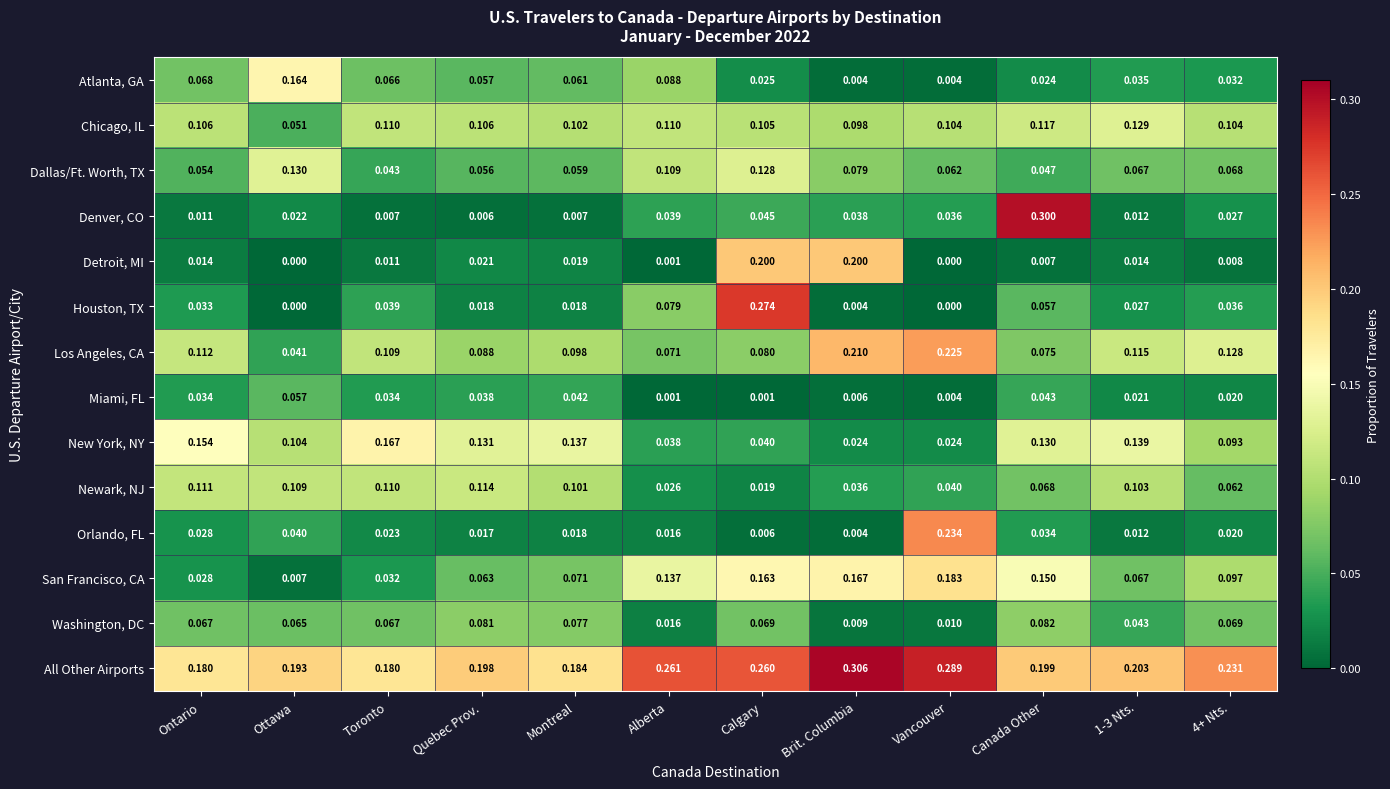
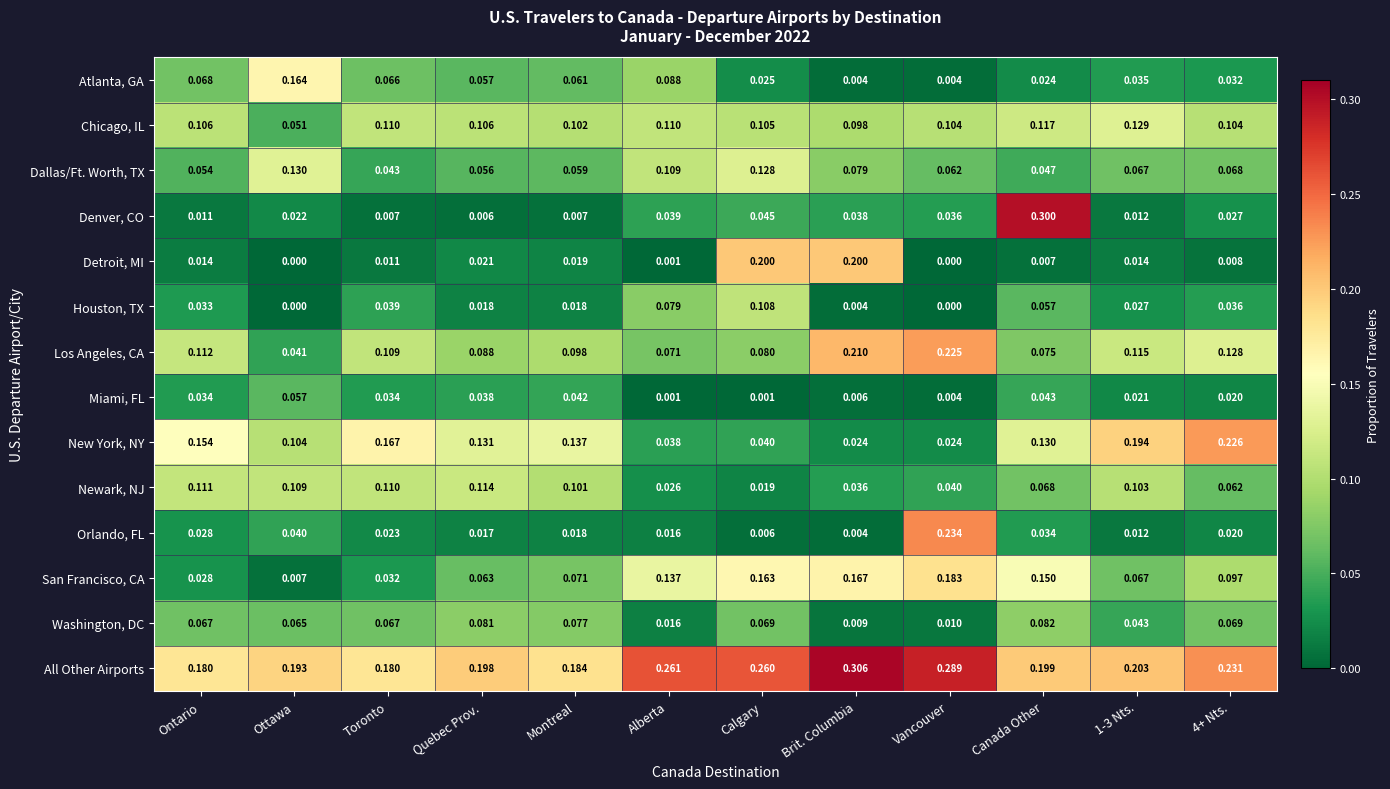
  {
    "Atlanta, GA": {
      "Ontario": 0.068,
      "Ottawa": 0.164,
      "Toronto": 0.066,
      "Quebec Prov.": 0.057,
      "Montreal": 0.061,
      "Alberta": 0.088,
      "Calgary": 0.025,
      "Brit. Columbia": 0.004,
      "Vancouver": 0.004,
      "Canada Other": 0.024,
      "1-3 Nts.": 0.035,
      "4+ Nts.": 0.032
    },
    "Chicago, IL": {
      "Ontario": 0.106,
      "Ottawa": 0.051,
      "Toronto": 0.110,
      "Quebec Prov.": 0.106,
      "Montreal": 0.102,
      "Alberta": 0.110,
      "Calgary": 0.105,
      "Brit. Columbia": 0.098,
      "Vancouver": 0.104,
      "Canada Other": 0.117,
      "1-3 Nts.": 0.129,
      "4+ Nts.": 0.104
    },
    "Dallas/Ft. Worth, TX": {
      "Ontario": 0.054,
      "Ottawa": 0.130,
      "Toronto": 0.043,
      "Quebec Prov.": 0.056,
      "Montreal": 0.059,
      "Alberta": 0.109,
      "Calgary": 0.128,
      "Brit. Columbia": 0.079,
      "Vancouver": 0.062,
      "Canada Other": 0.047,
      "1-3 Nts.": 0.067,
      "4+ Nts.": 0.068
    },
    "Denver, CO": {
      "Ontario": 0.011,
      "Ottawa": 0.022,
      "Toronto": 0.007,
      "Quebec Prov.": 0.006,
      "Montreal": 0.007,
      "Alberta": 0.039,
      "Calgary": 0.045,
      "Brit. Columbia": 0.038,
      "Vancouver": 0.036,
      "Canada Other": 0.300,
      "1-3 Nts.": 0.012,
      "4+ Nts.": 0.027
    },
    "Detroit, MI": {
      "Ontario": 0.014,
      "Ottawa": 0.000,
      "Toronto": 0.011,
      "Quebec Prov.": 0.021,
      "Montreal": 0.019,
      "Alberta": 0.001,
      "Calgary": 0.200,
      "Brit. Columbia": 0.200,
      "Vancouver": 0.000,
      "Canada Other": 0.007,
      "1-3 Nts.": 0.014,
      "4+ Nts.": 0.008
    },
    "Houston, TX": {
      "Ontario": 0.033,
      "Ottawa": 0.000,
      "Toronto": 0.039,
      "Quebec Prov.": 0.018,
      "Montreal": 0.018,
      "Alberta": 0.079,
-     "Calgary": 0.274,
+     "Calgary": 0.108,
      "Brit. Columbia": 0.004,
      "Vancouver": 0.000,
      "Canada Other": 0.057,
      "1-3 Nts.": 0.027,
      "4+ Nts.": 0.036
    },
    "Los Angeles, CA": {
      "Ontario": 0.112,
      "Ottawa": 0.041,
      "Toronto": 0.109,
      "Quebec Prov.": 0.088,
      "Montreal": 0.098,
      "Alberta": 0.071,
      "Calgary": 0.080,
      "Brit. Columbia": 0.210,
      "Vancouver": 0.225,
      "Canada Other": 0.075,
      "1-3 Nts.": 0.115,
      "4+ Nts.": 0.128
    },
    "Miami, FL": {
      "Ontario": 0.034,
      "Ottawa": 0.057,
      "Toronto": 0.034,
      "Quebec Prov.": 0.038,
      "Montreal": 0.042,
      "Alberta": 0.001,
      "Calgary": 0.001,
      "Brit. Columbia": 0.006,
      "Vancouver": 0.004,
      "Canada Other": 0.043,
      "1-3 Nts.": 0.021,
      "4+ Nts.": 0.020
    },
    "New York, NY": {
      "Ontario": 0.154,
      "Ottawa": 0.104,
      "Toronto": 0.167,
      "Quebec Prov.": 0.131,
      "Montreal": 0.137,
      "Alberta": 0.038,
      "Calgary": 0.040,
      "Brit. Columbia": 0.024,
      "Vancouver": 0.024,
      "Canada Other": 0.130,
-     "1-3 Nts.": 0.139,
-     "4+ Nts.": 0.093
+     "1-3 Nts.": 0.194,
+     "4+ Nts.": 0.226
    },
    "Newark, NJ": {
      "Ontario": 0.111,
      "Ottawa": 0.109,
      "Toronto": 0.110,
      "Quebec Prov.": 0.114,
      "Montreal": 0.101,
      "Alberta": 0.026,
      "Calgary": 0.019,
      "Brit. Columbia": 0.036,
      "Vancouver": 0.040,
      "Canada Other": 0.068,
      "1-3 Nts.": 0.103,
      "4+ Nts.": 0.062
    },
    "Orlando, FL": {
      "Ontario": 0.028,
      "Ottawa": 0.040,
      "Toronto": 0.023,
      "Quebec Prov.": 0.017,
      "Montreal": 0.018,
      "Alberta": 0.016,
      "Calgary": 0.006,
      "Brit. Columbia": 0.004,
      "Vancouver": 0.234,
      "Canada Other": 0.034,
      "1-3 Nts.": 0.012,
      "4+ Nts.": 0.020
    },
    "San Francisco, CA": {
      "Ontario": 0.028,
      "Ottawa": 0.007,
      "Toronto": 0.032,
      "Quebec Prov.": 0.063,
      "Montreal": 0.071,
      "Alberta": 0.137,
      "Calgary": 0.163,
      "Brit. Columbia": 0.167,
      "Vancouver": 0.183,
      "Canada Other": 0.150,
      "1-3 Nts.": 0.067,
      "4+ Nts.": 0.097
    },
    "Washington, DC": {
      "Ontario": 0.067,
      "Ottawa": 0.065,
      "Toronto": 0.067,
      "Quebec Prov.": 0.081,
      "Montreal": 0.077,
      "Alberta": 0.016,
      "Calgary": 0.069,
      "Brit. Columbia": 0.009,
      "Vancouver": 0.010,
      "Canada Other": 0.082,
      "1-3 Nts.": 0.043,
      "4+ Nts.": 0.069
    },
    "All Other Airports": {
      "Ontario": 0.180,
      "Ottawa": 0.193,
      "Toronto": 0.180,
      "Quebec Prov.": 0.198,
      "Montreal": 0.184,
      "Alberta": 0.261,
      "Calgary": 0.260,
      "Brit. Columbia": 0.306,
      "Vancouver": 0.289,
      "Canada Other": 0.199,
      "1-3 Nts.": 0.203,
      "4+ Nts.": 0.231
    }
  }
